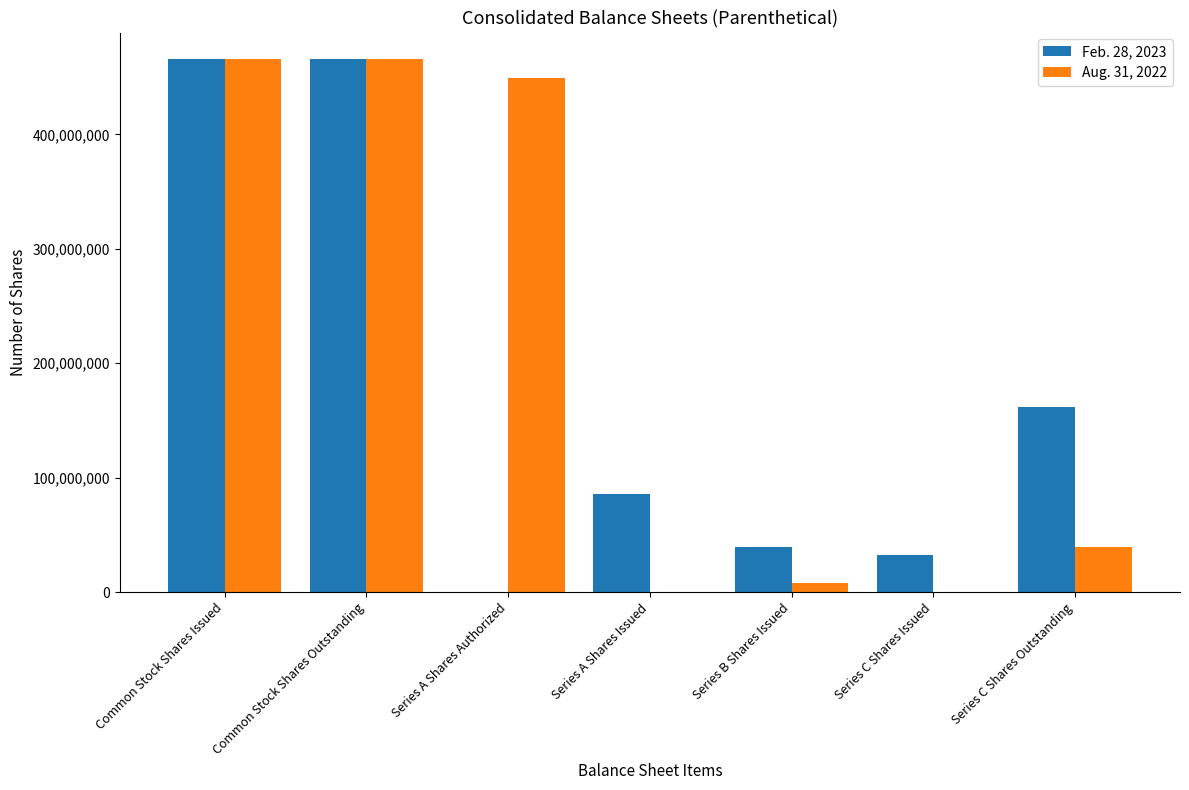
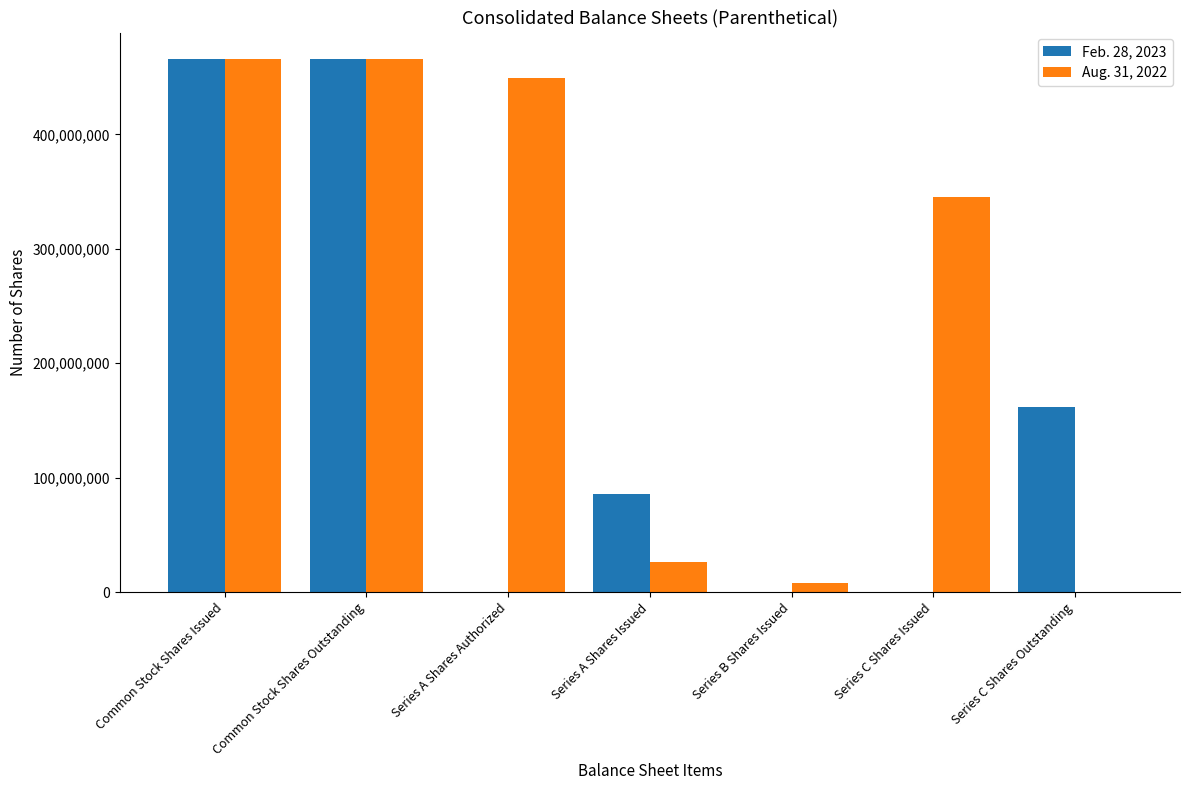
  {
    "Feb. 28, 2023": {
      "Common Stock Shares Issued": "466,000,000",
      "Common Stock Shares Outstanding": "466,000,000",
      "Series A Shares Issued": "86,000,000",
-     "Series B Shares Issued": "40,000,000",
-     "Series C Shares Issued": "32,000,000",
+     "Series B Shares Issued": "0",
+     "Series C Shares Issued": "0",
      "Series C Shares Outstanding": "161,000,000"
    },
    "Aug. 31, 2022": {
      "Common Stock Shares Issued": "466,000,000",
      "Common Stock Shares Outstanding": "466,000,000",
      "Series A Shares Authorized": "449,000,000",
-     "Series A Shares Issued": "0",
+     "Series A Shares Issued": "26,000,000",
      "Series B Shares Issued": "8,000,000",
-     "Series C Shares Issued": "0",
-     "Series C Shares Outstanding": "39,000,000"
+     "Series C Shares Issued": "345,000,000",
+     "Series C Shares Outstanding": "0"
    }
  }
